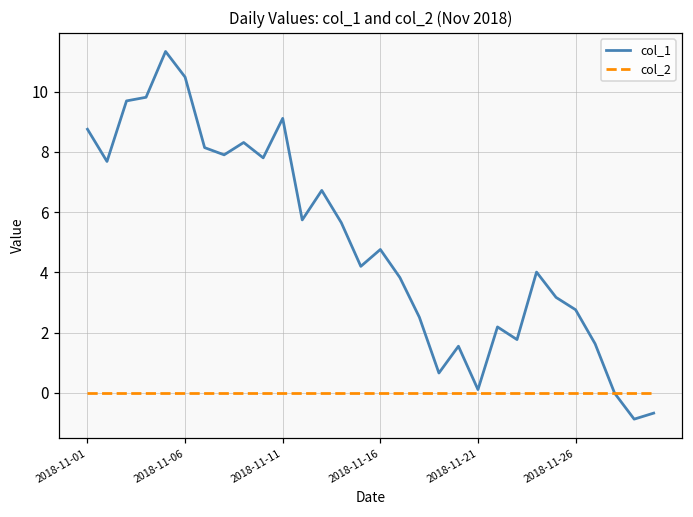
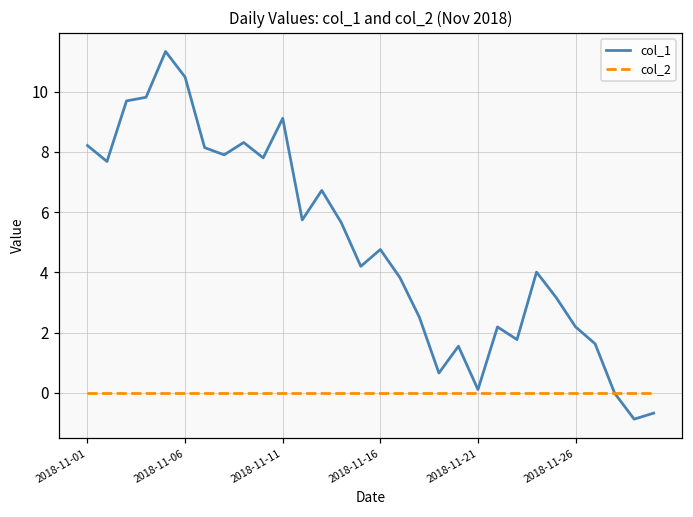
  {
    "col_1": {
-     "2018-11-01": 8.8,
+     "2018-11-01": 8.2,
      "2018-11-06": 10.5,
      "2018-11-11": 9.1,
      "2018-11-16": 4.8,
      "2018-11-21": 0.1,
-     "2018-11-26": 2.8
+     "2018-11-26": 2.2
    },
    "col_2": {
      "2018-11-01": 0.0,
      "2018-11-06": 0.0,
      "2018-11-11": 0.0,
      "2018-11-16": 0.0,
      "2018-11-21": 0.0,
      "2018-11-26": 0.0
    }
  }
